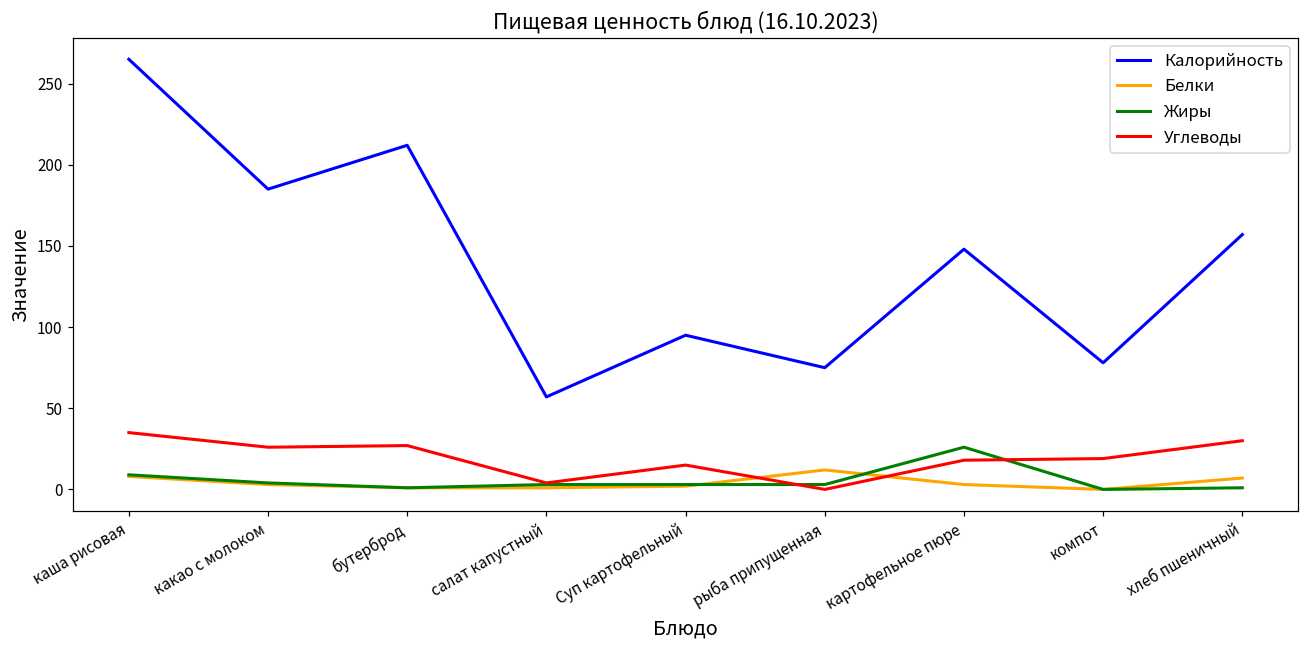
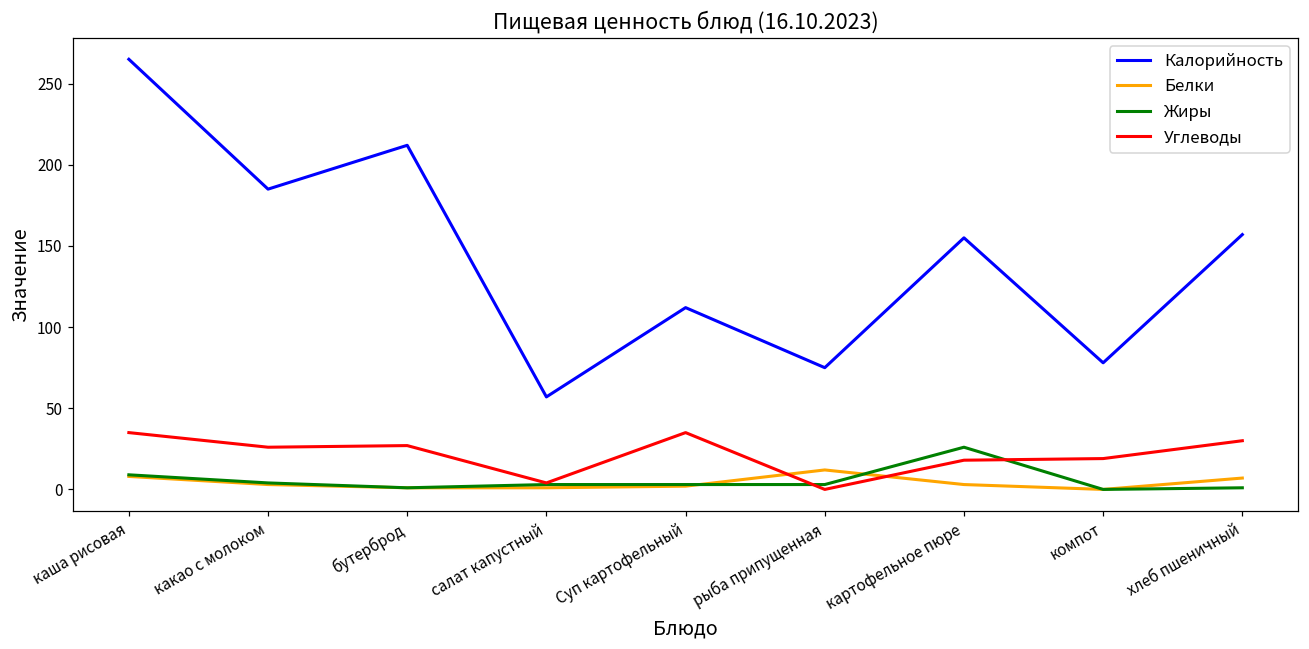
  {
    "Калорийность": {
      "каша рисовая": 265,
      "какао с молоком": 185,
      "бутерброд": 212,
      "салат капустный": 57,
-     "Суп картофельный": 95,
+     "Суп картофельный": 112,
      "рыба припущенная": 75,
-     "картофельное пюре": 148,
+     "картофельное пюре": 155,
      "компот": 78,
      "хлеб пшеничный": 157
    },
    "Белки": {
      "салат капустный": 1,
      "рыба припущенная": 12,
      "картофельное пюре": 3,
      "хлеб пшеничный": 7
    },
    "Жиры": {
      "рыба припущенная": 3,
      "картофельное пюре": 26,
      "хлеб пшеничный": 1
    },
    "Углеводы": {
      "каша рисовая": 35,
      "какао с молоком": 26,
      "бутерброд": 27,
-     "Суп картофельный": 15,
+     "Суп картофельный": 35,
      "рыба припущенная": 0,
      "картофельное пюре": 18,
      "компот": 19,
      "хлеб пшеничный": 30
    }
  }
